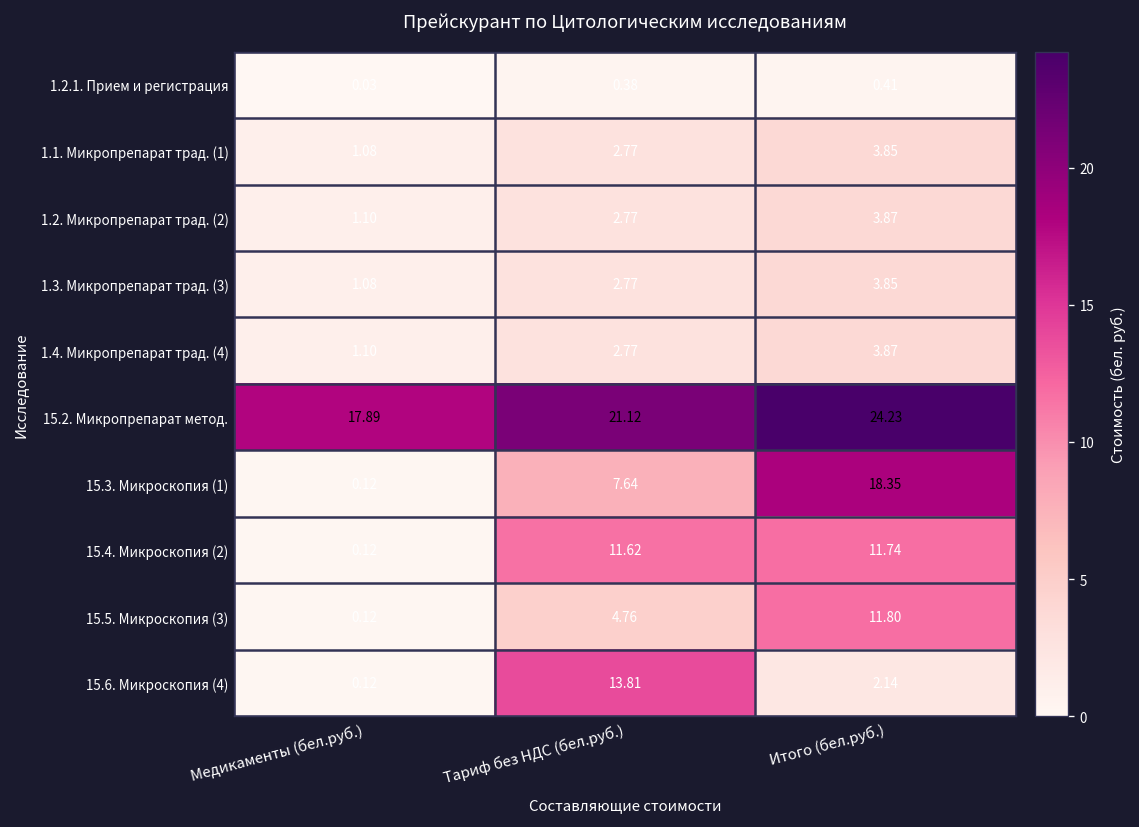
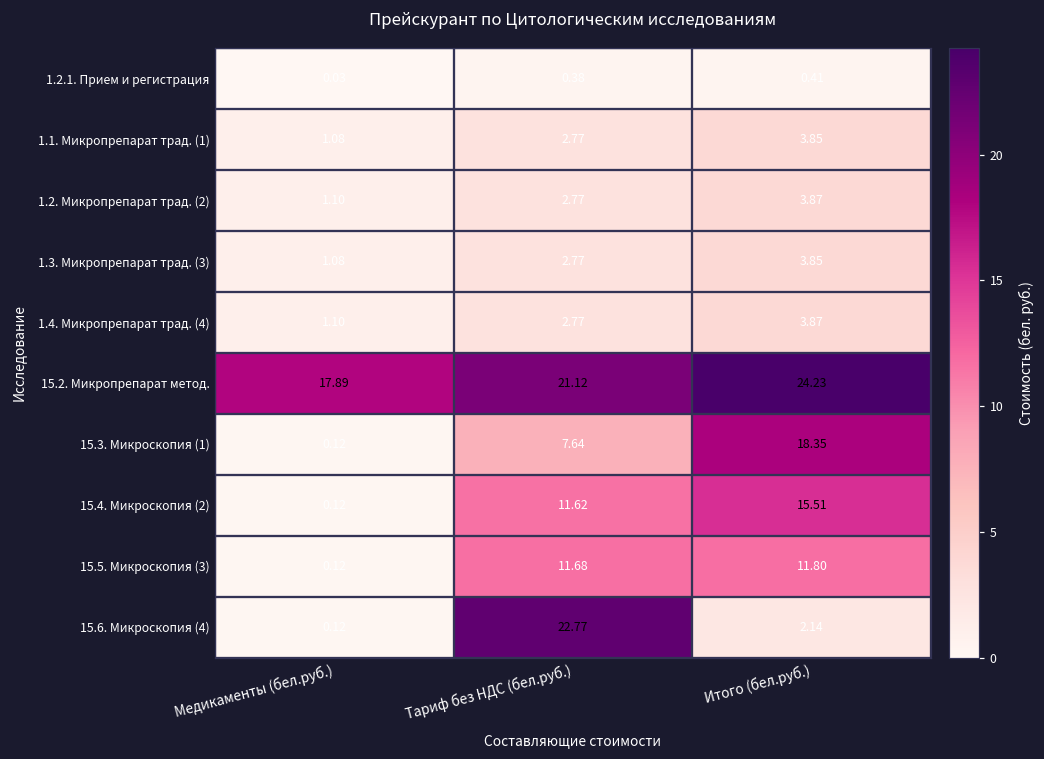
  {
    "15.2. Микропрепарат метод.": {
      "Медикаменты (бел.руб.)": 17.89,
      "Тариф без НДС (бел.руб.)": 21.12,
      "Итого (бел.руб.)": 24.23
    },
    "15.3. Микроскопия (1)": {
      "Тариф без НДС (бел.руб.)": 7.64,
      "Итого (бел.руб.)": 18.35
    },
    "15.4. Микроскопия (2)": {
      "Тариф без НДС (бел.руб.)": 11.62,
-     "Итого (бел.руб.)": 11.74
+     "Итого (бел.руб.)": 15.51
    },
    "15.5. Микроскопия (3)": {
-     "Тариф без НДС (бел.руб.)": 4.76,
+     "Тариф без НДС (бел.руб.)": 11.68,
      "Итого (бел.руб.)": 11.80
    },
    "15.6. Микроскопия (4)": {
-     "Тариф без НДС (бел.руб.)": 13.81
+     "Тариф без НДС (бел.руб.)": 22.77
    }
  }
